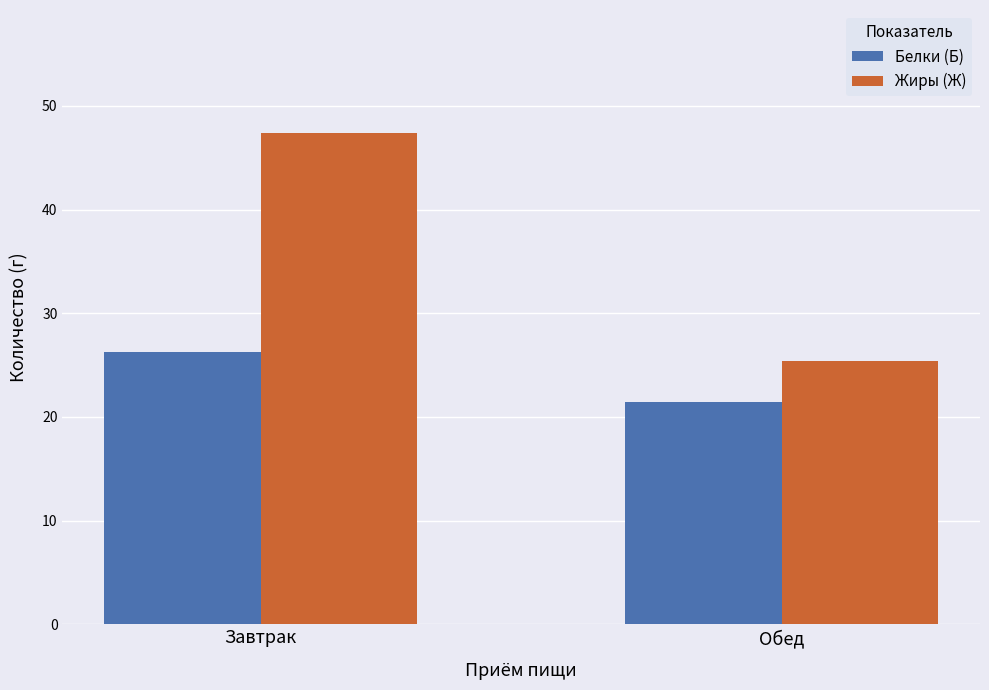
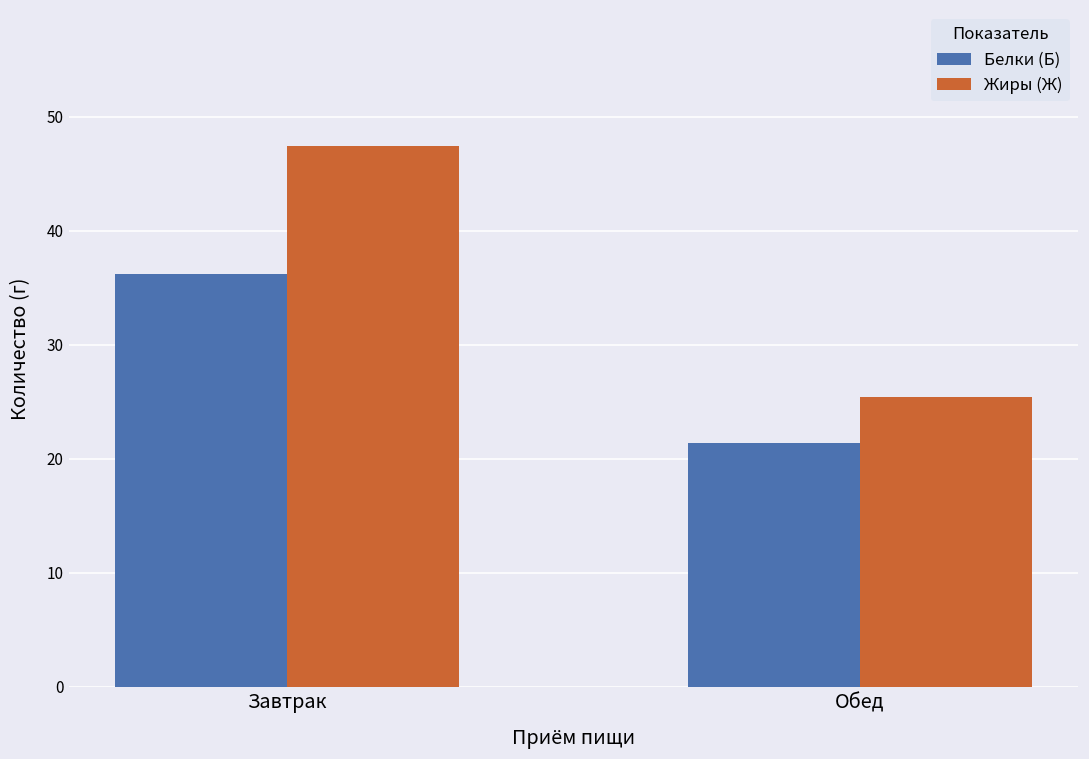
  {
    "Белки (Б)": {
-     "Завтрак": 26.3,
+     "Завтрак": 36.2,
      "Обед": 21.4
    },
    "Жиры (Ж)": {
      "Завтрак": 47.4,
      "Обед": 25.4
    }
  }
